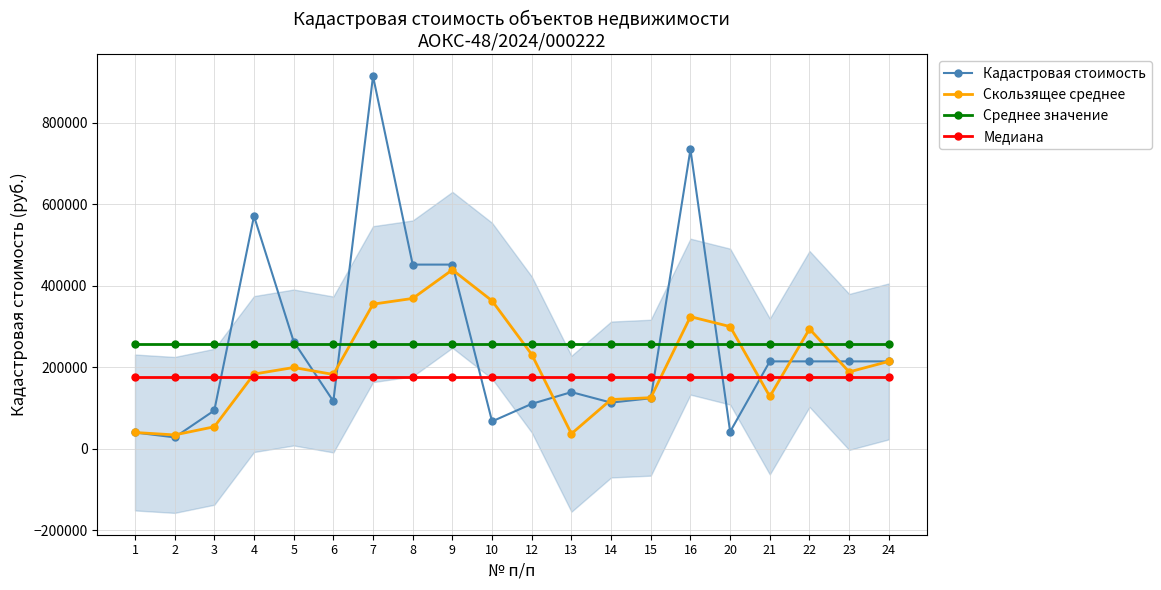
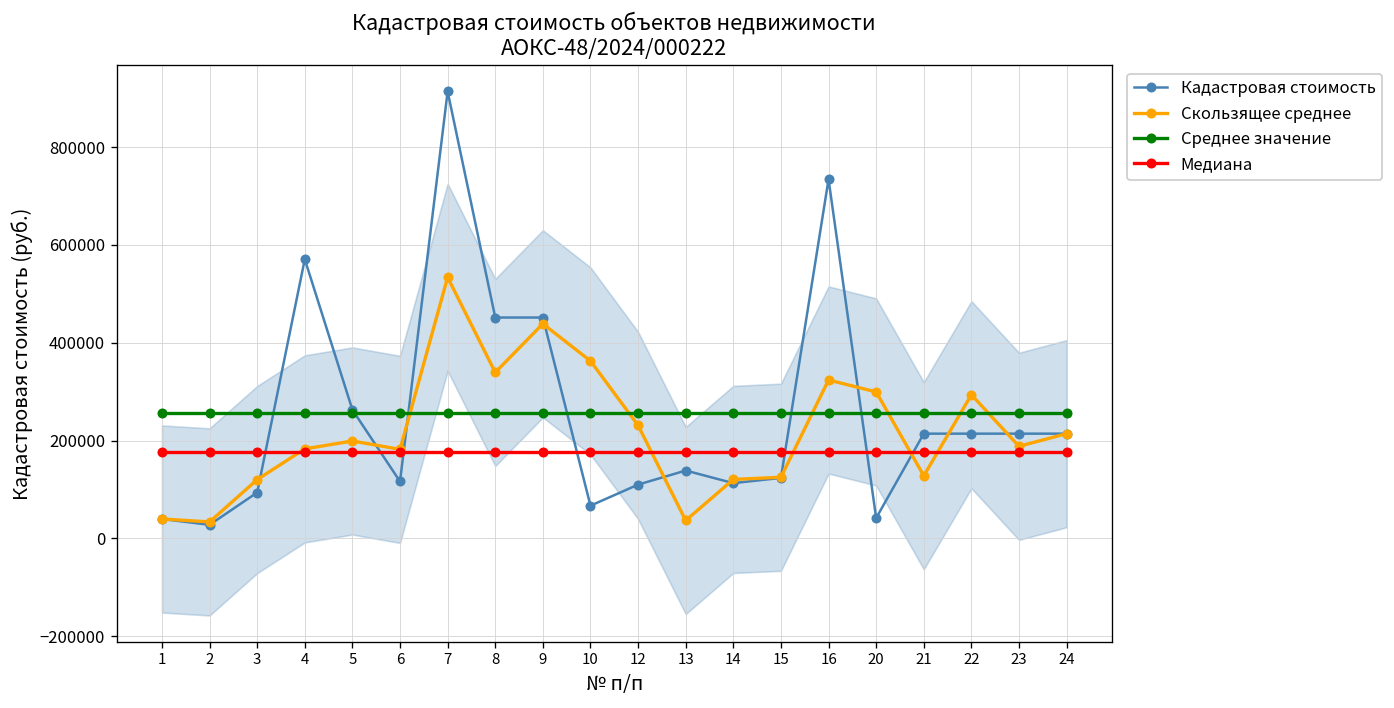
  {
    "Скользящее среднее": {
-     "3": 50000,
+     "3": 120000,
      "4": 180000,
      "5": 200000,
-     "7": 350000,
-     "8": 370000,
+     "7": 530000,
+     "8": 340000,
      "9": 440000,
      "10": 360000,
      "12": 230000,
      "13": 40000,
      "14": 120000,
      "16": 320000,
      "20": 300000,
      "21": 130000,
      "22": 290000,
      "23": 190000
    },
    "Среднее значение": {
      "1": 260000,
      "2": 260000,
      "3": 260000,
      "4": 260000,
      "5": 260000,
      "6": 260000,
      "7": 260000,
      "8": 260000,
      "9": 260000,
      "10": 260000,
      "12": 260000,
      "13": 260000,
      "14": 260000,
      "15": 260000,
      "16": 260000,
      "20": 260000,
      "21": 260000,
      "22": 260000,
      "23": 260000,
      "24": 260000
    },
    "Медиана": {
      "1": 180000,
      "2": 180000,
      "3": 180000,
      "4": 180000,
      "5": 180000,
      "7": 180000,
      "8": 180000,
      "9": 180000,
      "10": 180000,
      "12": 180000,
      "13": 180000,
      "14": 180000,
      "15": 180000,
      "16": 180000,
      "20": 180000,
      "21": 180000,
      "22": 180000,
      "23": 180000,
      "24": 180000
    }
  }
